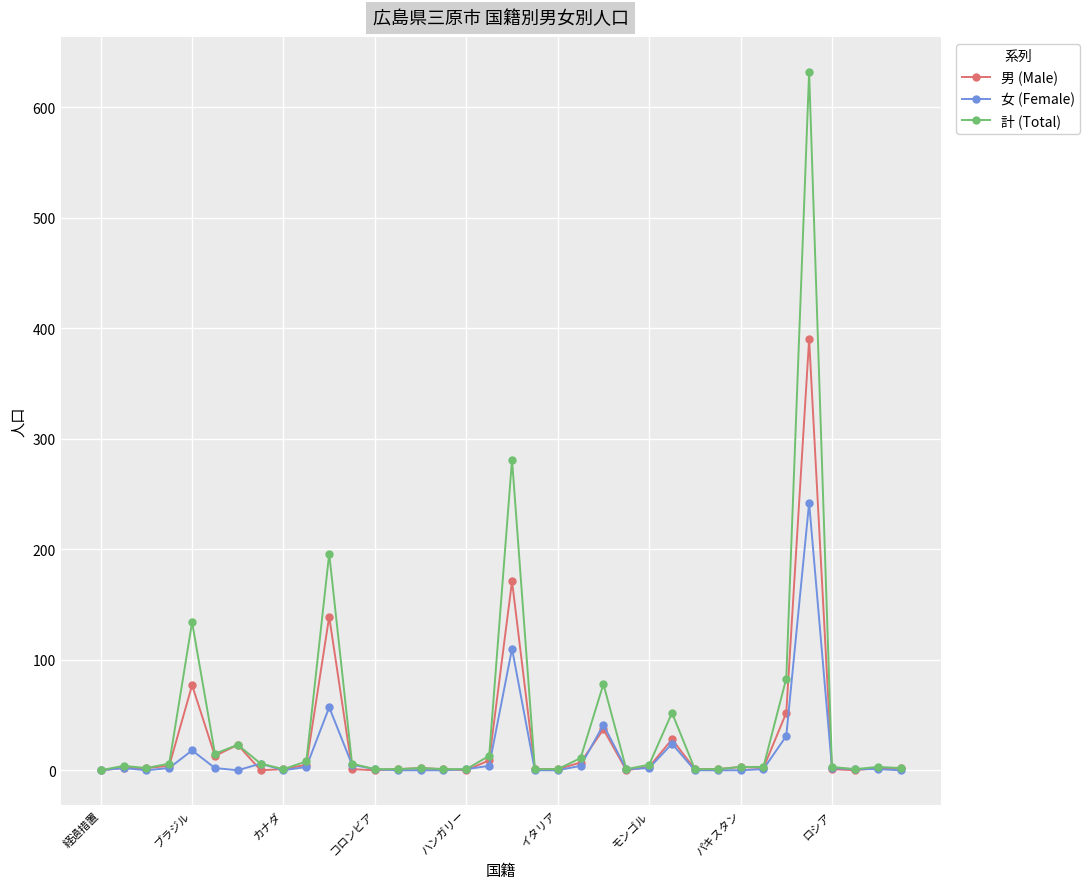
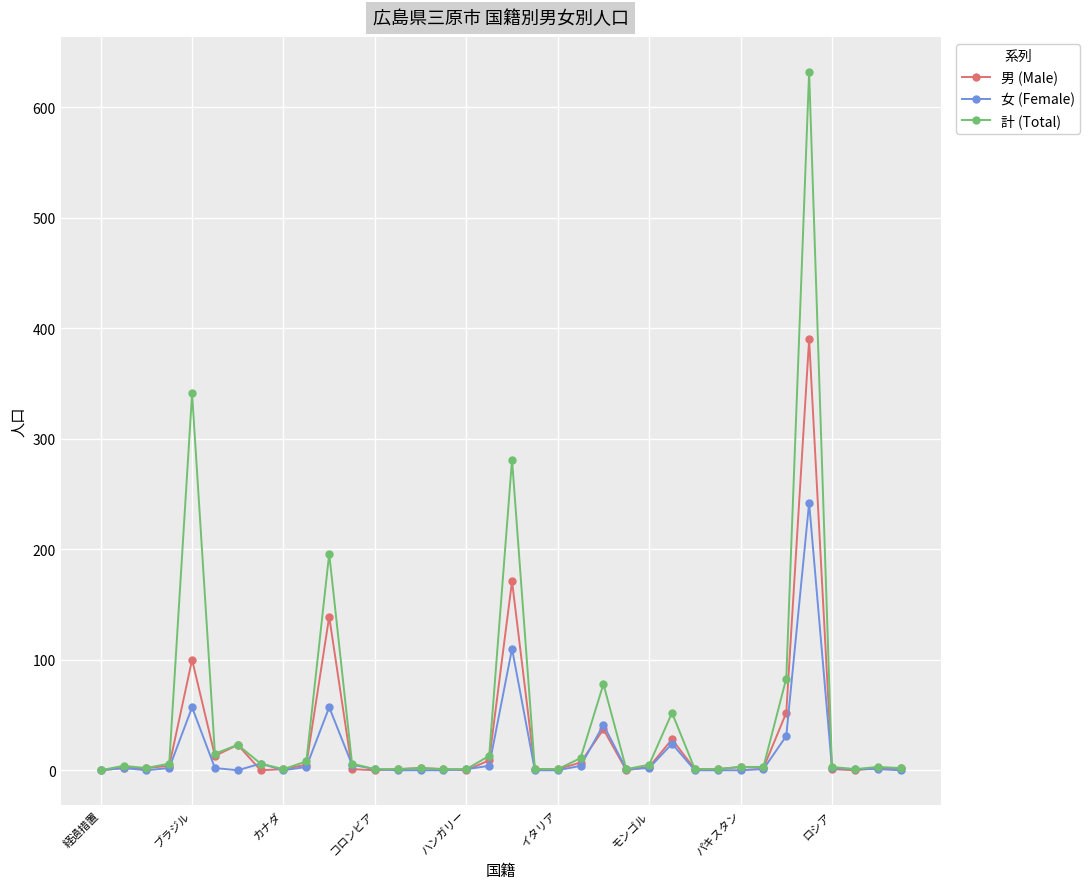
  {
    "男 (Male)": {
-     "ブラジル": 77
+     "ブラジル": 100
    },
    "女 (Female)": {
-     "ブラジル": 18,
+     "ブラジル": 57,
      "パキスタン": 0
    },
    "計 (Total)": {
-     "ブラジル": 134
+     "ブラジル": 341
    }
  }
